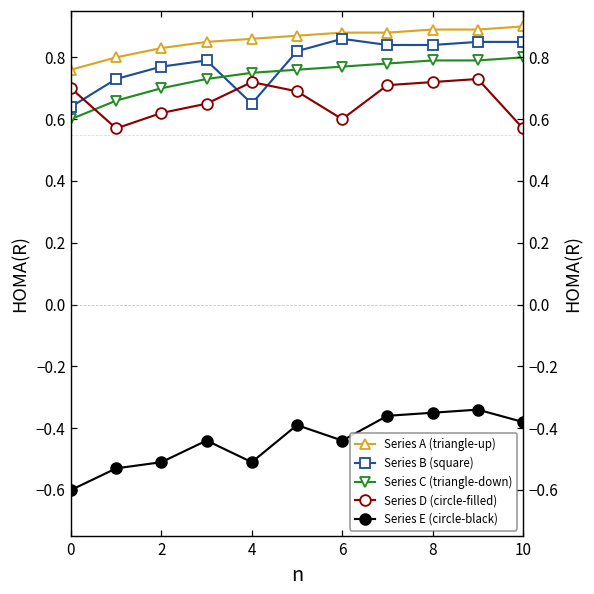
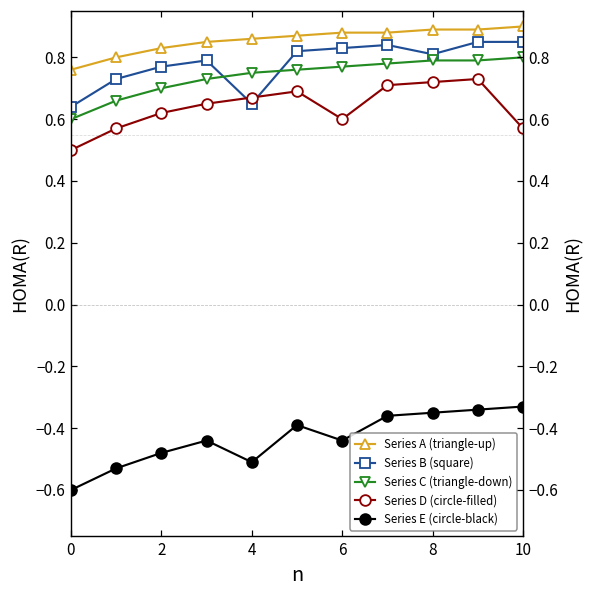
  {
    "Series A (triangle-up)": {
      "0": 0.76,
      "2": 0.83,
      "4": 0.86,
      "6": 0.88,
      "8": 0.89,
      "10": 0.90
    },
    "Series B (square)": {
      "0": 0.64,
      "2": 0.77,
      "4": 0.65,
-     "6": 0.86,
-     "8": 0.84,
+     "6": 0.83,
+     "8": 0.81,
      "10": 0.85
    },
    "Series C (triangle-down)": {
      "0": 0.60,
      "2": 0.70,
      "4": 0.75,
      "6": 0.77,
      "8": 0.79,
      "10": 0.80
    },
    "Series D (circle-filled)": {
-     "0": 0.7,
+     "0": 0.5,
      "2": 0.62,
-     "4": 0.72,
+     "4": 0.67,
      "6": 0.60,
      "8": 0.72,
      "10": 0.57
    },
    "Series E (circle-black)": {
      "0": -0.60,
-     "2": -0.51,
+     "2": -0.48,
      "4": -0.51,
      "6": -0.44,
      "8": -0.35,
-     "10": -0.38
+     "10": -0.33
    }
  }
